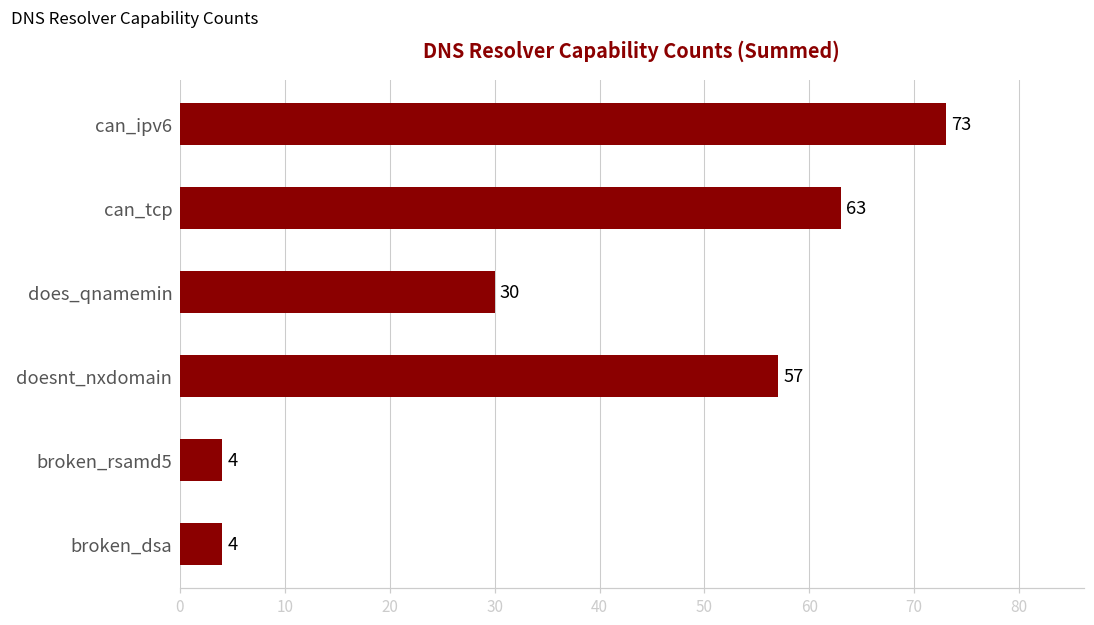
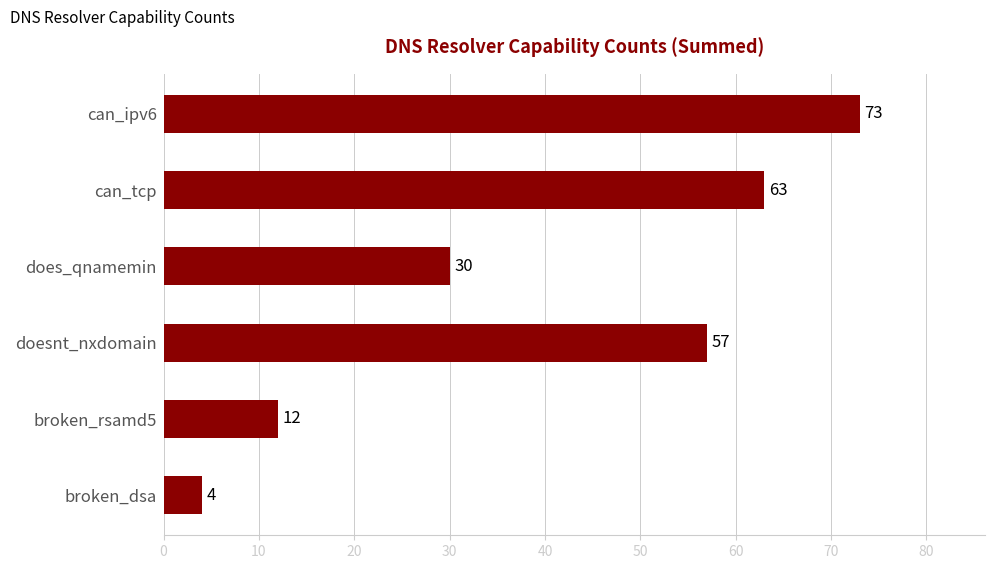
  {
    "can_ipv6": 73,
    "can_tcp": 63,
    "does_qnamemin": 30,
    "doesnt_nxdomain": 57,
-   "broken_rsamd5": 4,
+   "broken_rsamd5": 12,
    "broken_dsa": 4
  }
